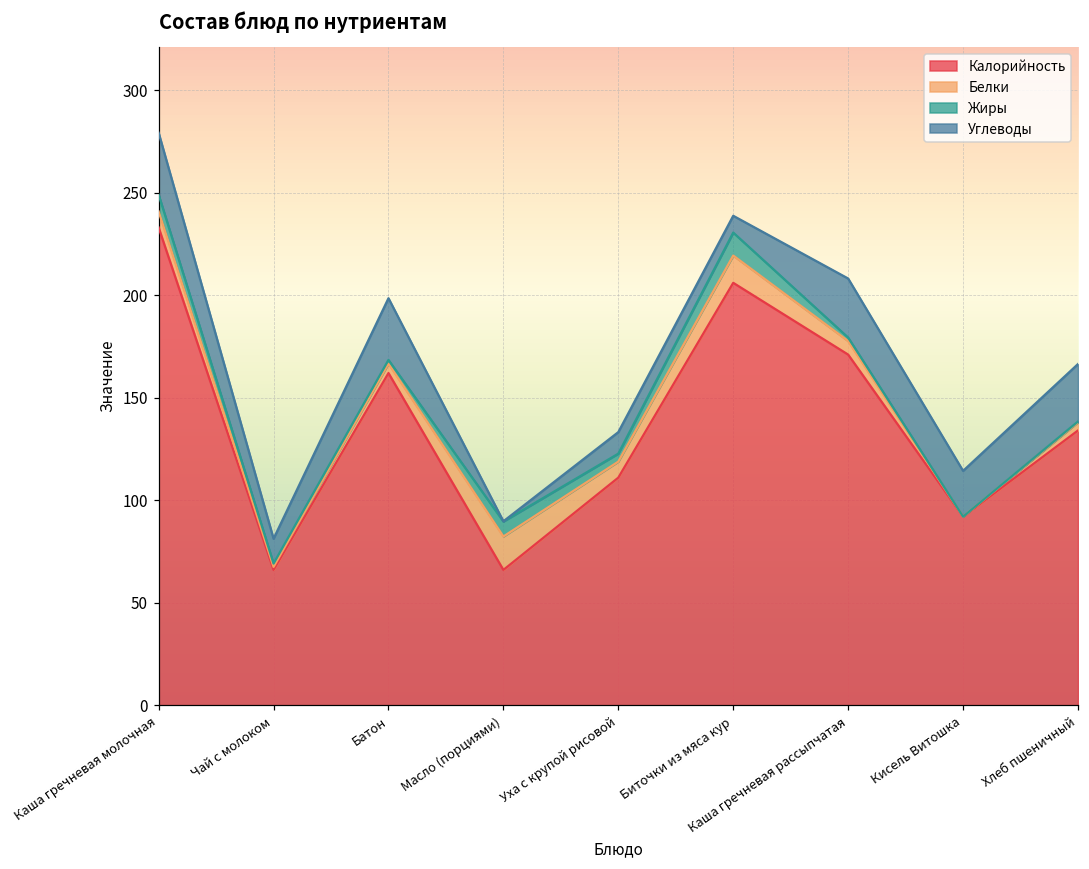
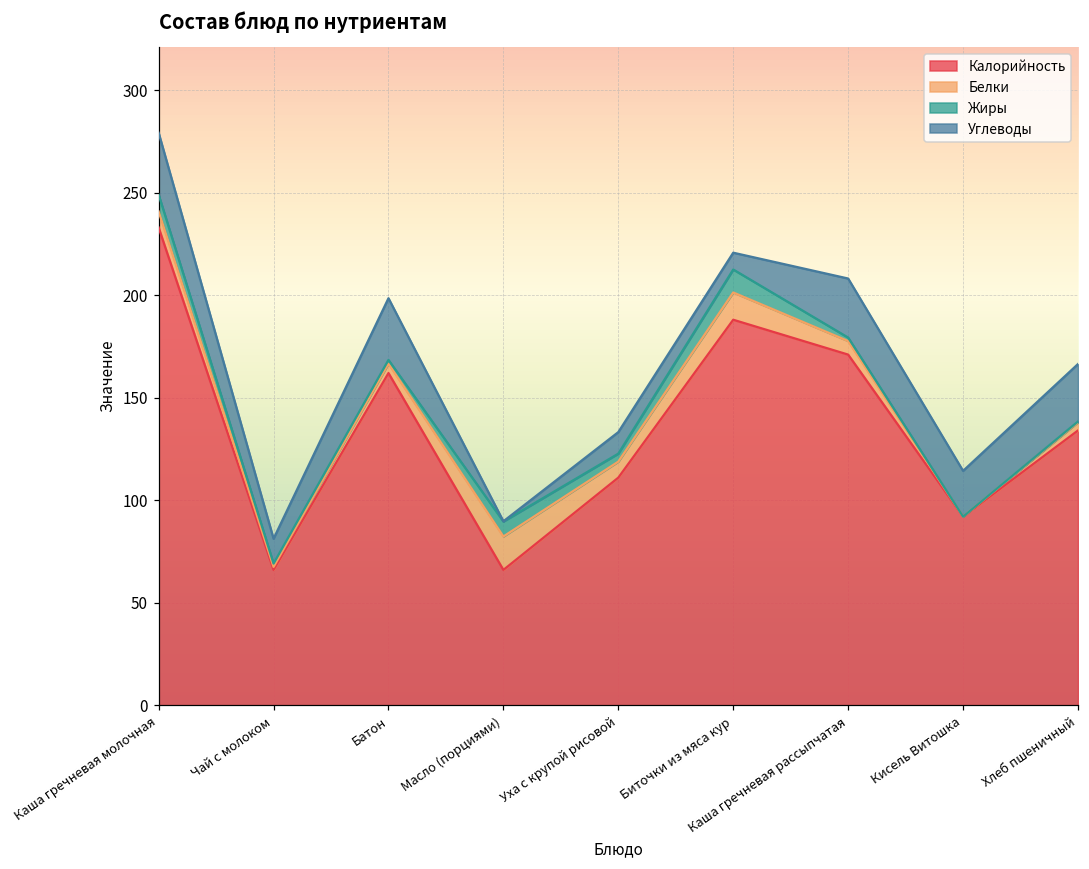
  {
    "Калорийность": {
      "Каша гречневая молочная": 233,
      "Чай с молоком": 66,
      "Батон": 162,
      "Масло (порциями)": 66,
      "Уха с крупой рисовой": 111,
-     "Биточки из мяса кур": 206,
+     "Биточки из мяса кур": 188,
      "Каша гречневая рассыпчатая": 171,
      "Хлеб пшеничный": 134
    },
    "Белки": {
      "Каша гречневая молочная": 8,
      "Чай с молоком": 2,
      "Батон": 5,
      "Масло (порциями)": 16,
      "Уха с крупой рисовой": 8,
      "Биточки из мяса кур": 13,
      "Каша гречневая рассыпчатая": 7
    }
  }
